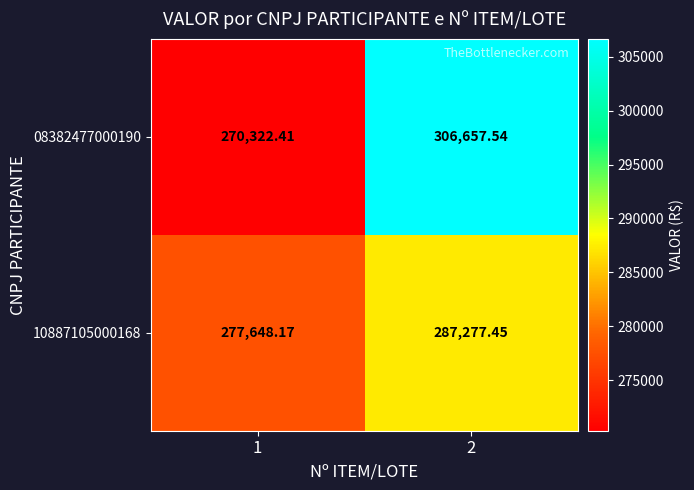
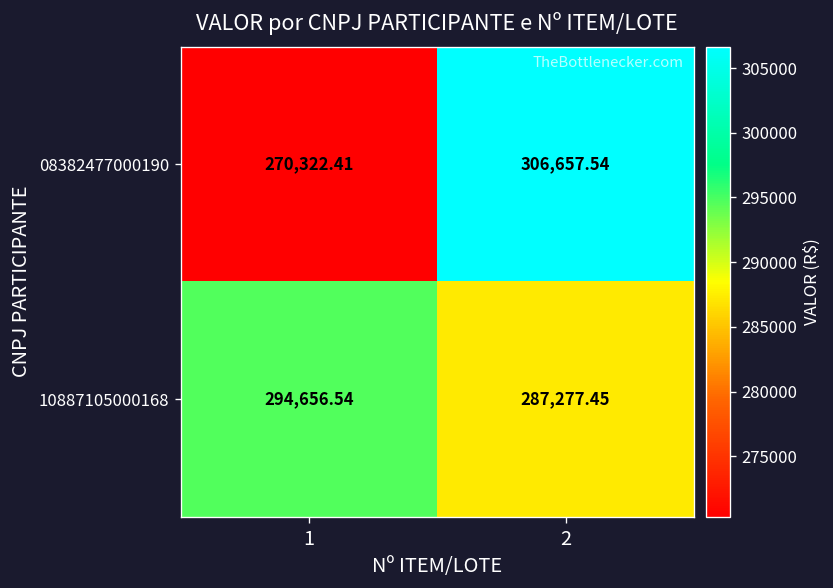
  {
    "08382477000190": {
      "1": "270,322.41"
    },
    "10887105000168": {
-     "1": "277,648.17",
+     "1": "294,656.54",
      "2": "287,277.45"
    }
  }
